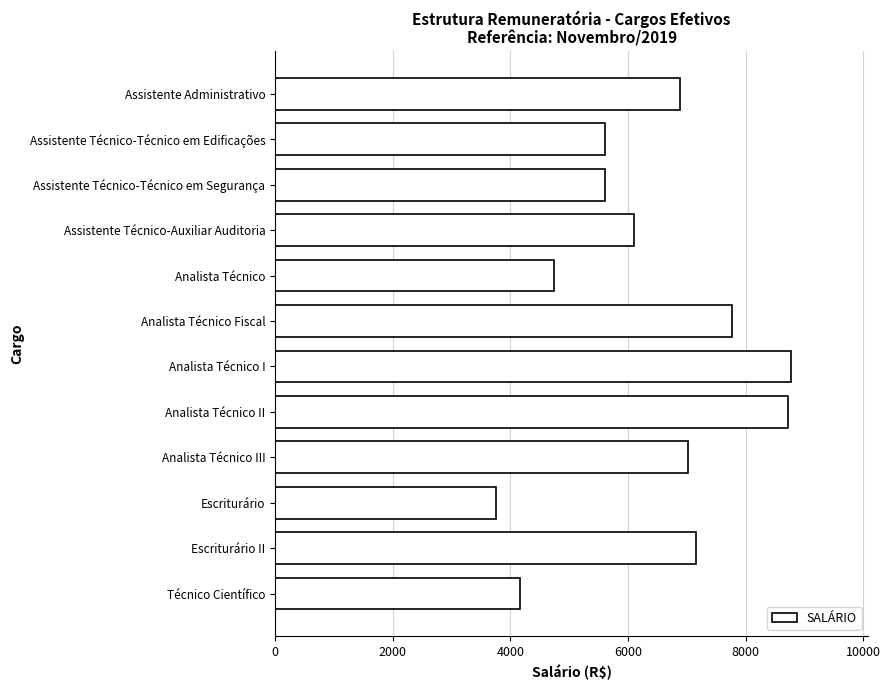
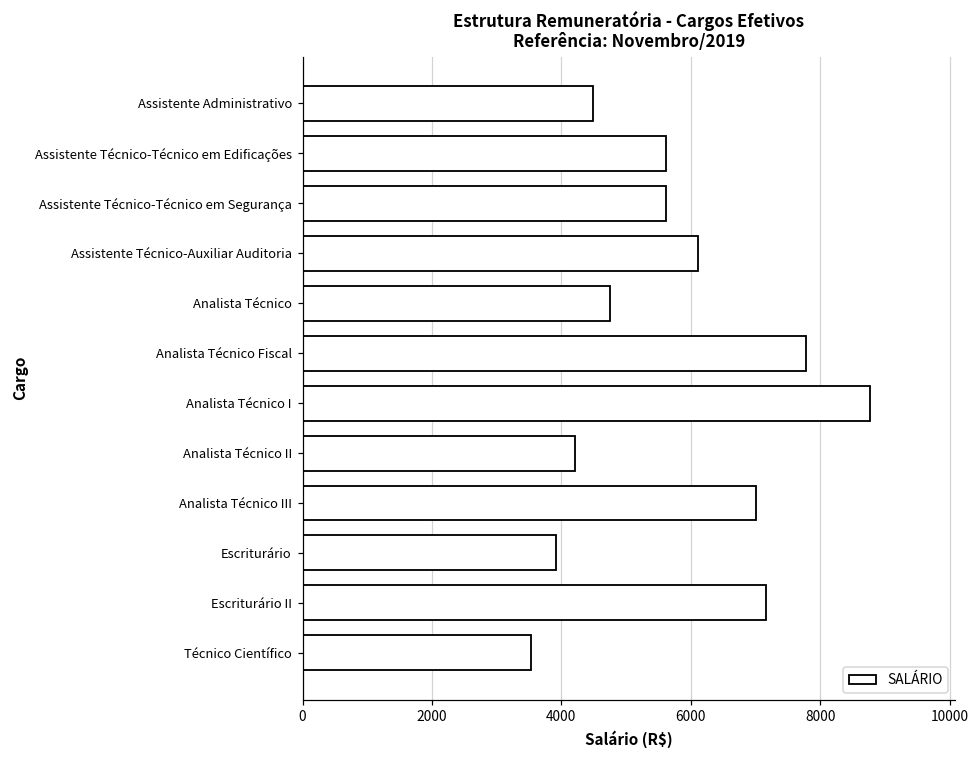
  {
-   "Assistente Administrativo": 6900,
+   "Assistente Administrativo": 4500,
    "Assistente Técnico-Técnico em Edificações": 5600,
    "Assistente Técnico-Técnico em Segurança": 5600,
    "Assistente Técnico-Auxiliar Auditoria": 6100,
    "Analista Técnico": 4700,
    "Analista Técnico Fiscal": 7800,
    "Analista Técnico I": 8800,
-   "Analista Técnico II": 8700,
+   "Analista Técnico II": 4200,
    "Analista Técnico III": 7000,
-   "Escriturário": 3700,
+   "Escriturário": 3900,
    "Escriturário II": 7200,
-   "Técnico Científico": 4200
+   "Técnico Científico": 3500
  }
